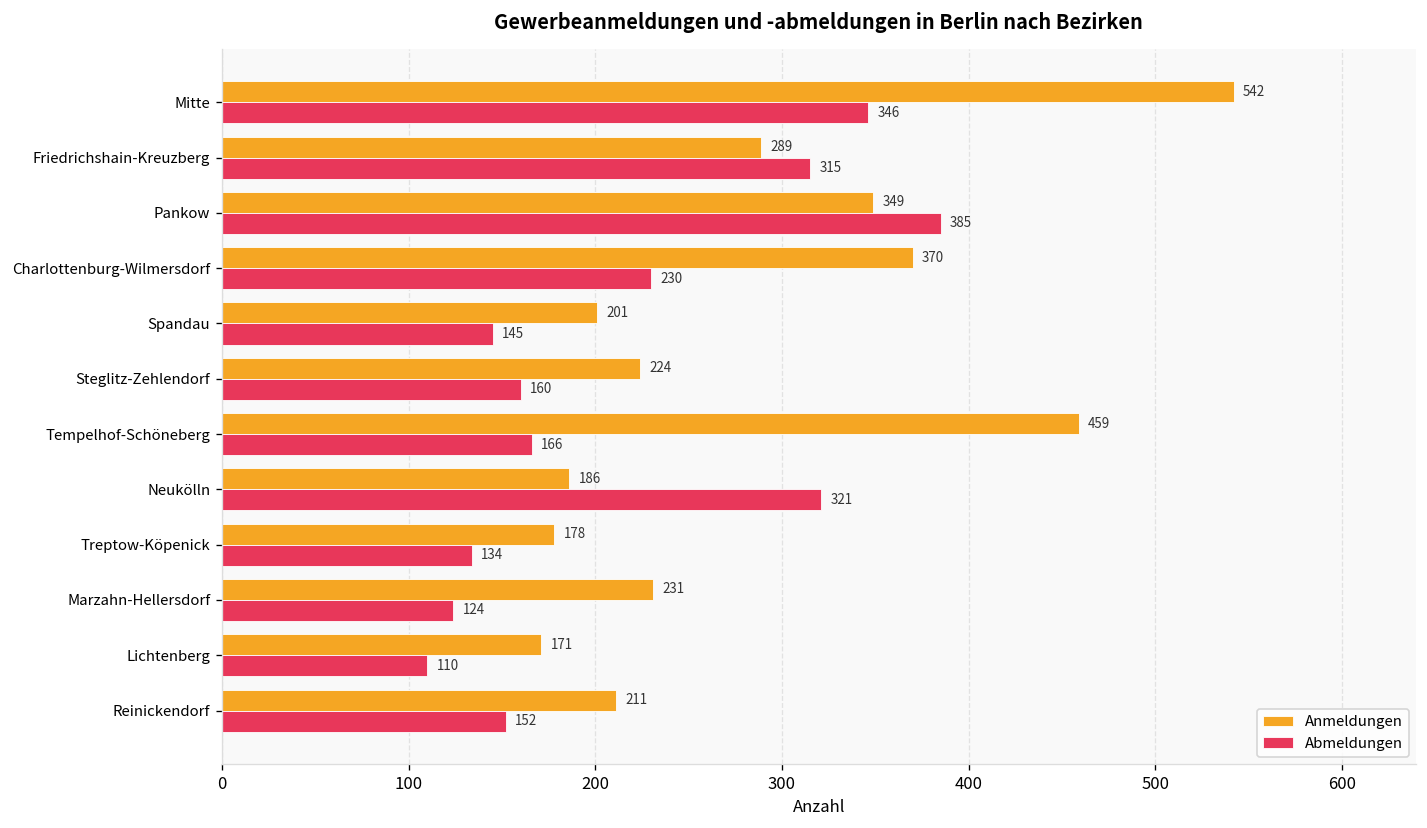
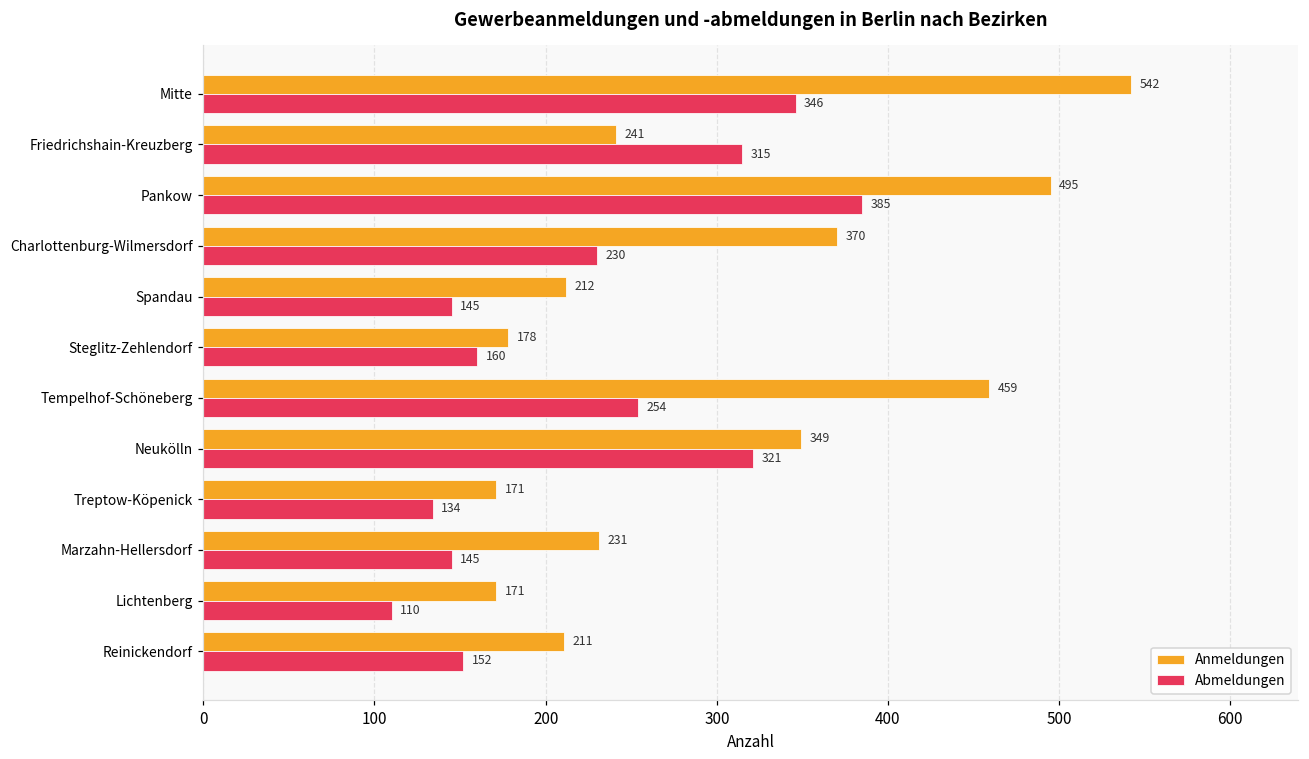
  {
    "Anmeldungen": {
      "Mitte": 542,
-     "Friedrichshain-Kreuzberg": 289,
-     "Pankow": 349,
+     "Friedrichshain-Kreuzberg": 241,
+     "Pankow": 495,
      "Charlottenburg-Wilmersdorf": 370,
-     "Spandau": 201,
-     "Steglitz-Zehlendorf": 224,
+     "Spandau": 212,
+     "Steglitz-Zehlendorf": 178,
      "Tempelhof-Schöneberg": 459,
-     "Neukölln": 186,
-     "Treptow-Köpenick": 178,
+     "Neukölln": 349,
+     "Treptow-Köpenick": 171,
      "Marzahn-Hellersdorf": 231,
      "Lichtenberg": 171,
      "Reinickendorf": 211
    },
    "Abmeldungen": {
      "Mitte": 346,
      "Friedrichshain-Kreuzberg": 315,
      "Pankow": 385,
      "Charlottenburg-Wilmersdorf": 230,
      "Spandau": 145,
      "Steglitz-Zehlendorf": 160,
-     "Tempelhof-Schöneberg": 166,
+     "Tempelhof-Schöneberg": 254,
      "Neukölln": 321,
      "Treptow-Köpenick": 134,
-     "Marzahn-Hellersdorf": 124,
+     "Marzahn-Hellersdorf": 145,
      "Lichtenberg": 110,
      "Reinickendorf": 152
    }
  }
